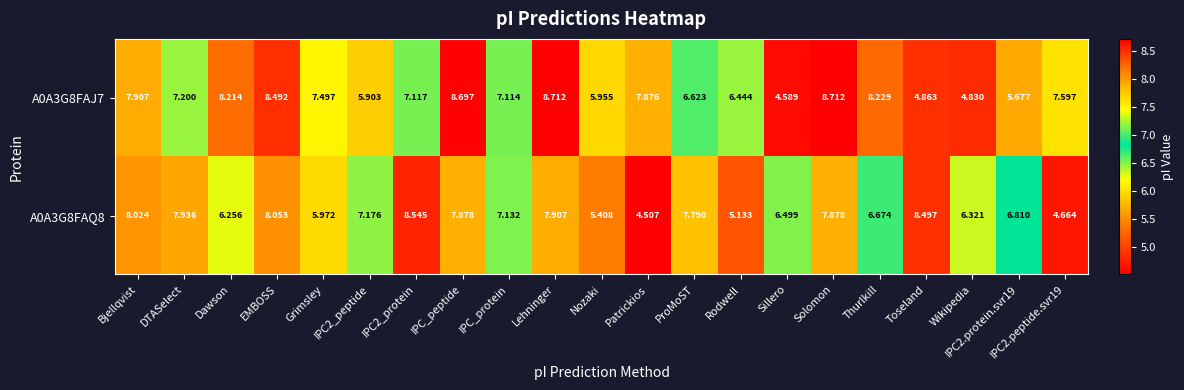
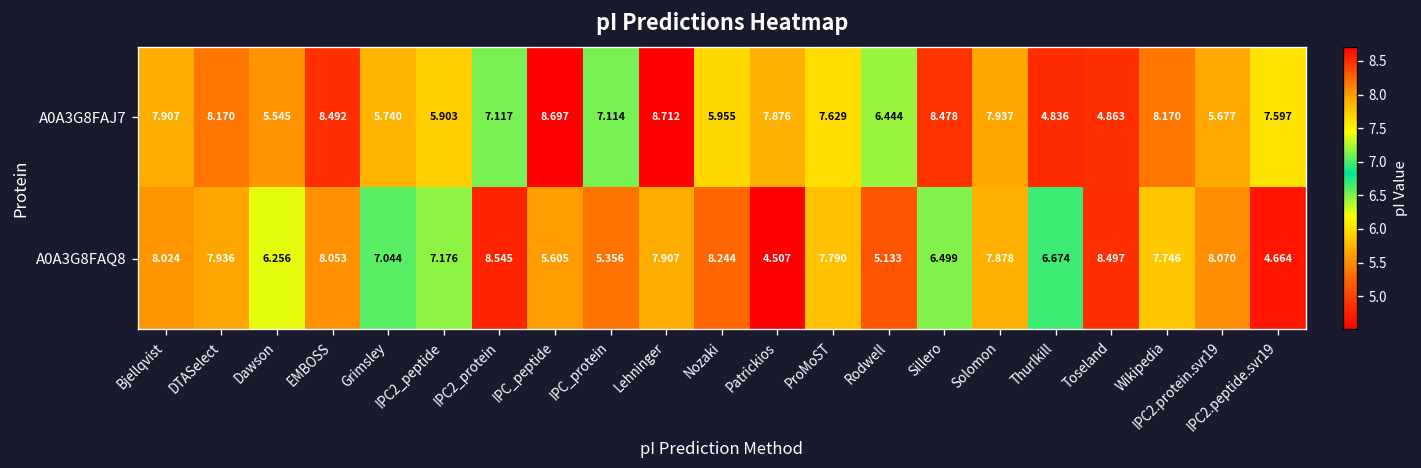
  {
    "A0A3G8FAJ7": {
      "Bjellqvist": 7.907,
-     "DTASelect": 7.200,
-     "Dawson": 8.214,
+     "DTASelect": 8.170,
+     "Dawson": 5.545,
      "EMBOSS": 8.492,
-     "Grimsley": 7.497,
+     "Grimsley": 5.740,
      "IPC2_peptide": 5.903,
      "IPC2_protein": 7.117,
      "IPC_peptide": 8.697,
      "IPC_protein": 7.114,
      "Lehninger": 8.712,
      "Nozaki": 5.955,
      "Patrickios": 7.876,
-     "ProMoST": 6.623,
+     "ProMoST": 7.629,
      "Rodwell": 6.444,
-     "Sillero": 4.589,
-     "Solomon": 8.712,
-     "Thurlkill": 8.229,
+     "Sillero": 8.478,
+     "Solomon": 7.937,
+     "Thurlkill": 4.836,
      "Toseland": 4.863,
-     "Wikipedia": 4.830,
+     "Wikipedia": 8.170,
      "IPC2.protein.svr19": 5.677,
      "IPC2.peptide.svr19": 7.597
    },
    "A0A3G8FAQ8": {
      "Bjellqvist": 8.024,
      "DTASelect": 7.936,
      "Dawson": 6.256,
      "EMBOSS": 8.053,
-     "Grimsley": 5.972,
+     "Grimsley": 7.044,
      "IPC2_peptide": 7.176,
      "IPC2_protein": 8.545,
-     "IPC_peptide": 7.878,
-     "IPC_protein": 7.132,
+     "IPC_peptide": 5.605,
+     "IPC_protein": 5.356,
      "Lehninger": 7.907,
-     "Nozaki": 5.408,
+     "Nozaki": 8.244,
      "Patrickios": 4.507,
      "ProMoST": 7.790,
      "Rodwell": 5.133,
      "Sillero": 6.499,
      "Solomon": 7.878,
      "Thurlkill": 6.674,
      "Toseland": 8.497,
-     "Wikipedia": 6.321,
-     "IPC2.protein.svr19": 6.810,
+     "Wikipedia": 7.746,
+     "IPC2.protein.svr19": 8.070,
      "IPC2.peptide.svr19": 4.664
    }
  }
